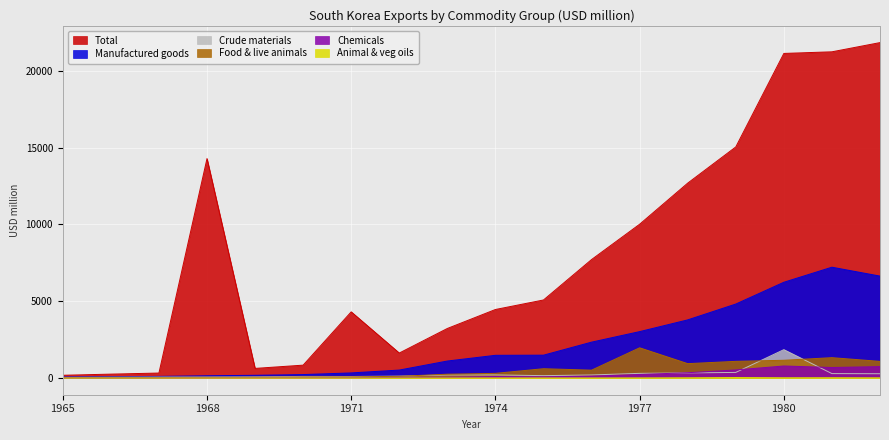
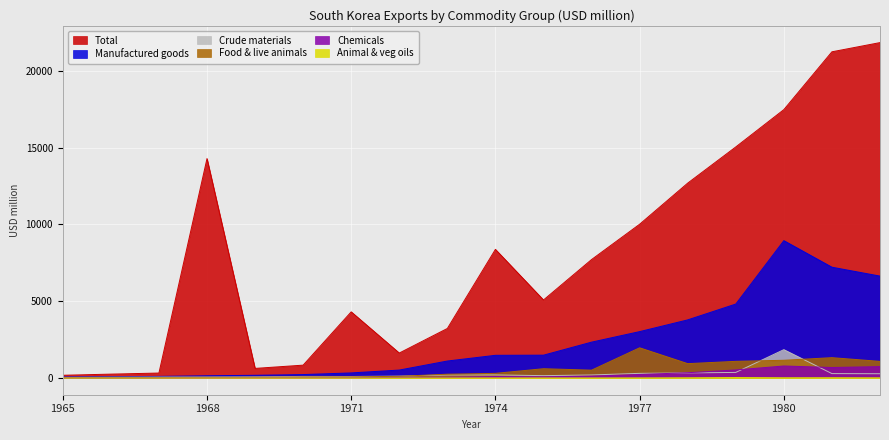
  {
    "Total": {
      "1968": 14300,
      "1971": 4300,
-     "1974": 4500,
+     "1974": 8400,
      "1977": 10000,
-     "1980": 21100
+     "1980": 17500
    },
    "Manufactured goods": {
      "1971": 300,
      "1974": 1500,
      "1977": 3000,
-     "1980": 6200
+     "1980": 8900
    },
    "Crude materials": {
      "1980": 1800
    },
    "Food & live animals": {
      "1977": 2000,
      "1980": 1200
    },
    "Chemicals": {
      "1980": 800
    },
    "Animal & veg oils": {
      "1977": 0,
      "1980": 0
    }
  }
